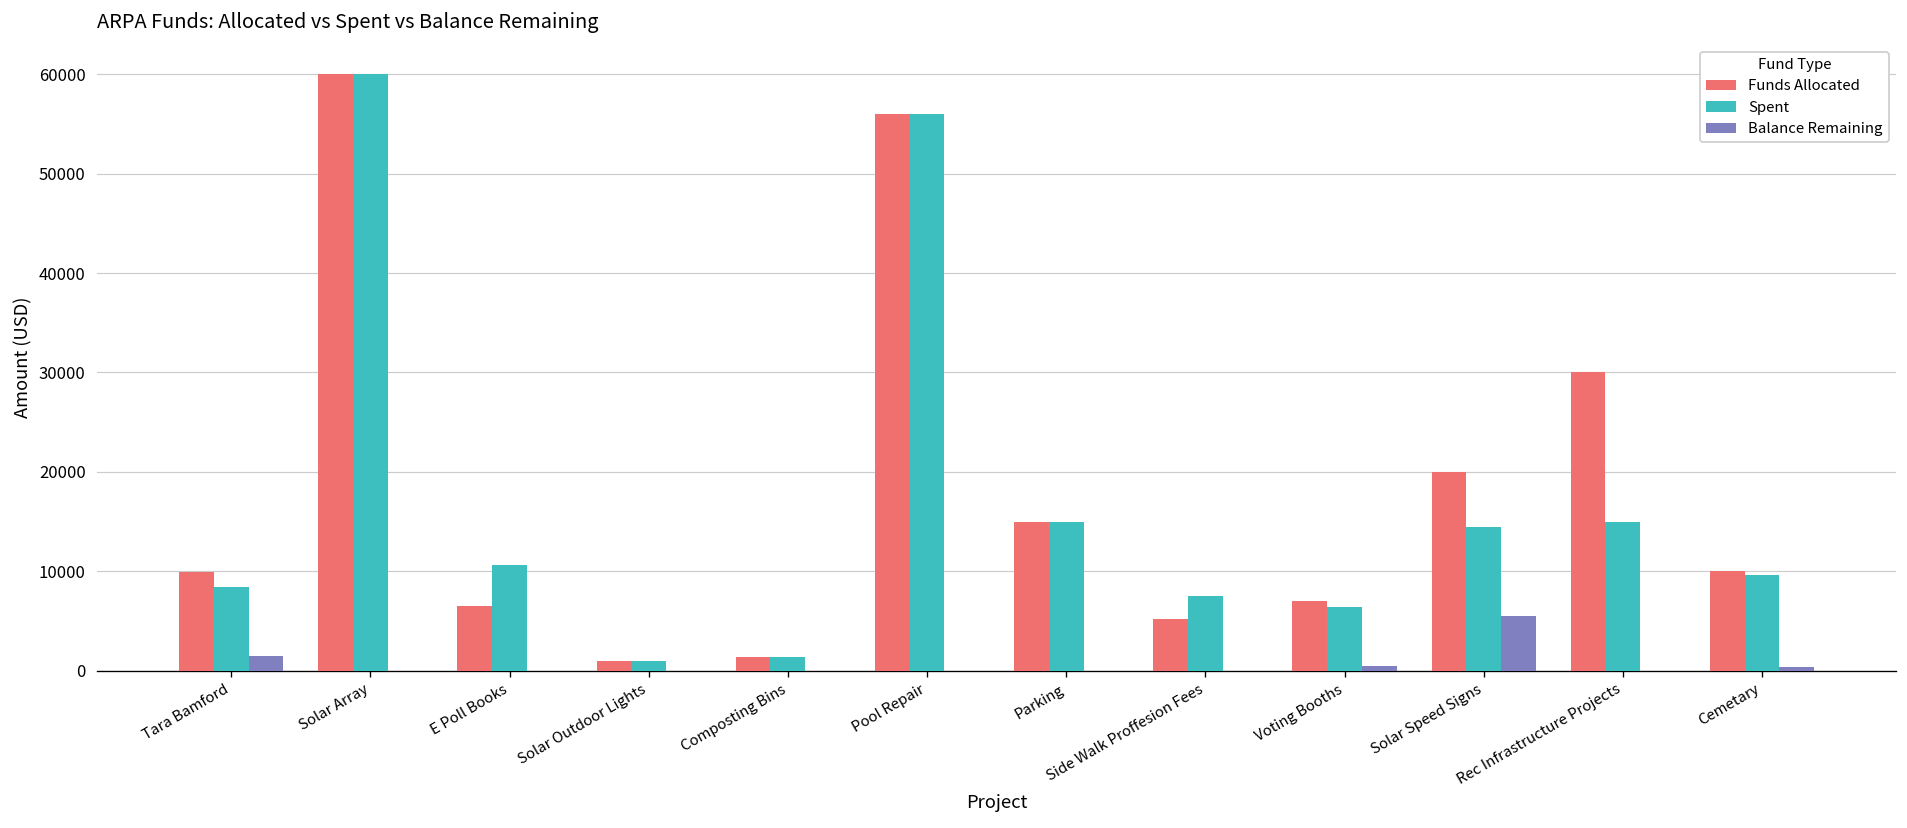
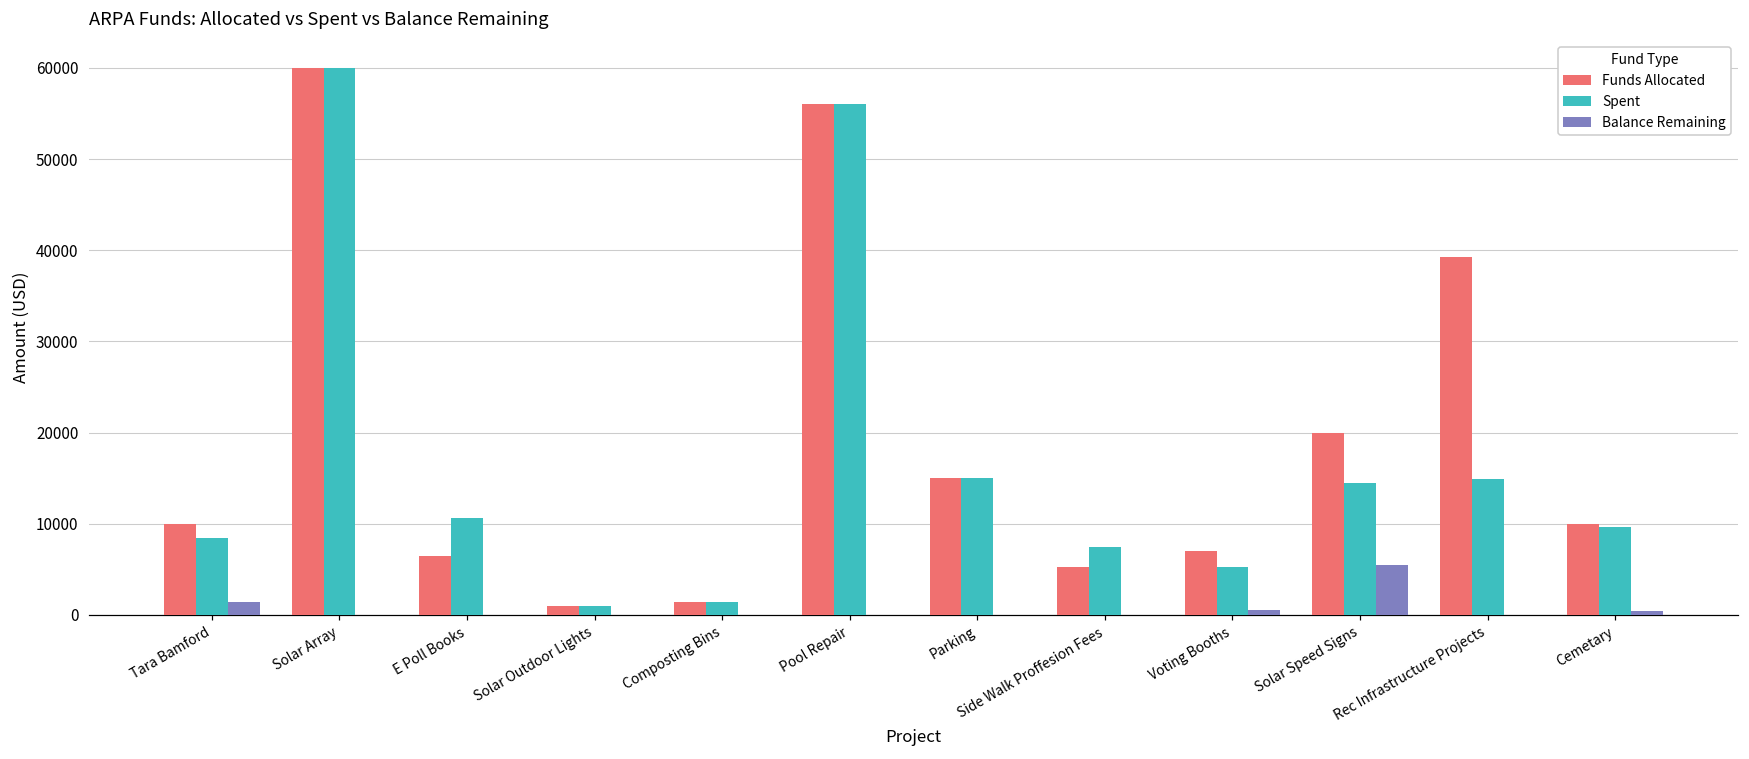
  {
    "Funds Allocated": {
      "Tara Bamford": 10000,
      "Solar Array": 60000,
      "E Poll Books": 6000,
      "Solar Outdoor Lights": 1000,
      "Composting Bins": 1000,
      "Pool Repair": 56000,
      "Parking": 15000,
      "Side Walk Proffesion Fees": 5000,
      "Voting Booths": 7000,
      "Solar Speed Signs": 20000,
-     "Rec Infrastructure Projects": 30000,
+     "Rec Infrastructure Projects": 39000,
      "Cemetary": 10000
    },
    "Spent": {
      "Tara Bamford": 8000,
      "Solar Array": 60000,
      "E Poll Books": 11000,
      "Solar Outdoor Lights": 1000,
      "Composting Bins": 1000,
      "Pool Repair": 56000,
      "Parking": 15000,
      "Side Walk Proffesion Fees": 8000,
-     "Voting Booths": 6000,
+     "Voting Booths": 5000,
      "Solar Speed Signs": 14000,
      "Rec Infrastructure Projects": 15000,
      "Cemetary": 10000
    },
    "Balance Remaining": {
      "Tara Bamford": 1000,
      "Solar Array": 0,
      "E Poll Books": 0,
      "Solar Outdoor Lights": 0,
      "Composting Bins": 0,
      "Pool Repair": 0,
      "Parking": 0,
      "Side Walk Proffesion Fees": 0,
      "Voting Booths": 1000,
      "Solar Speed Signs": 6000,
      "Rec Infrastructure Projects": 0,
      "Cemetary": 0
    }
  }
